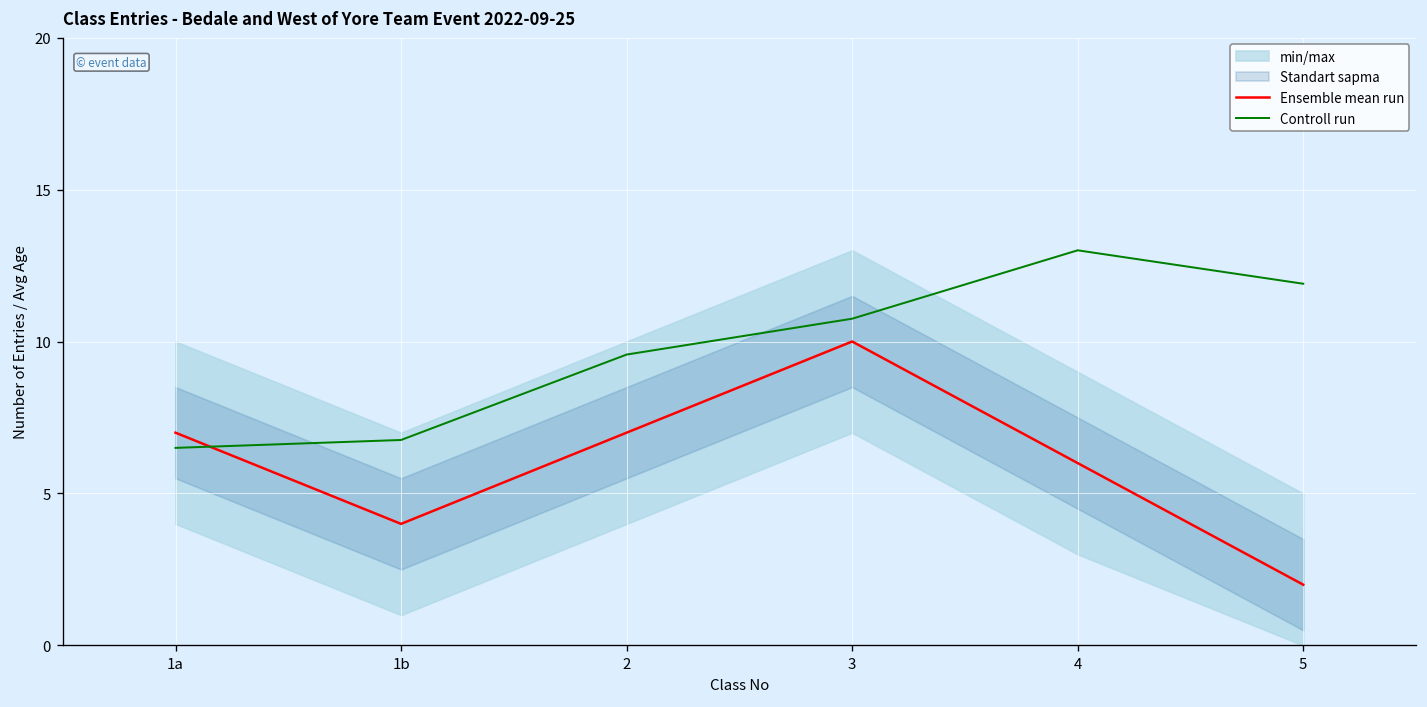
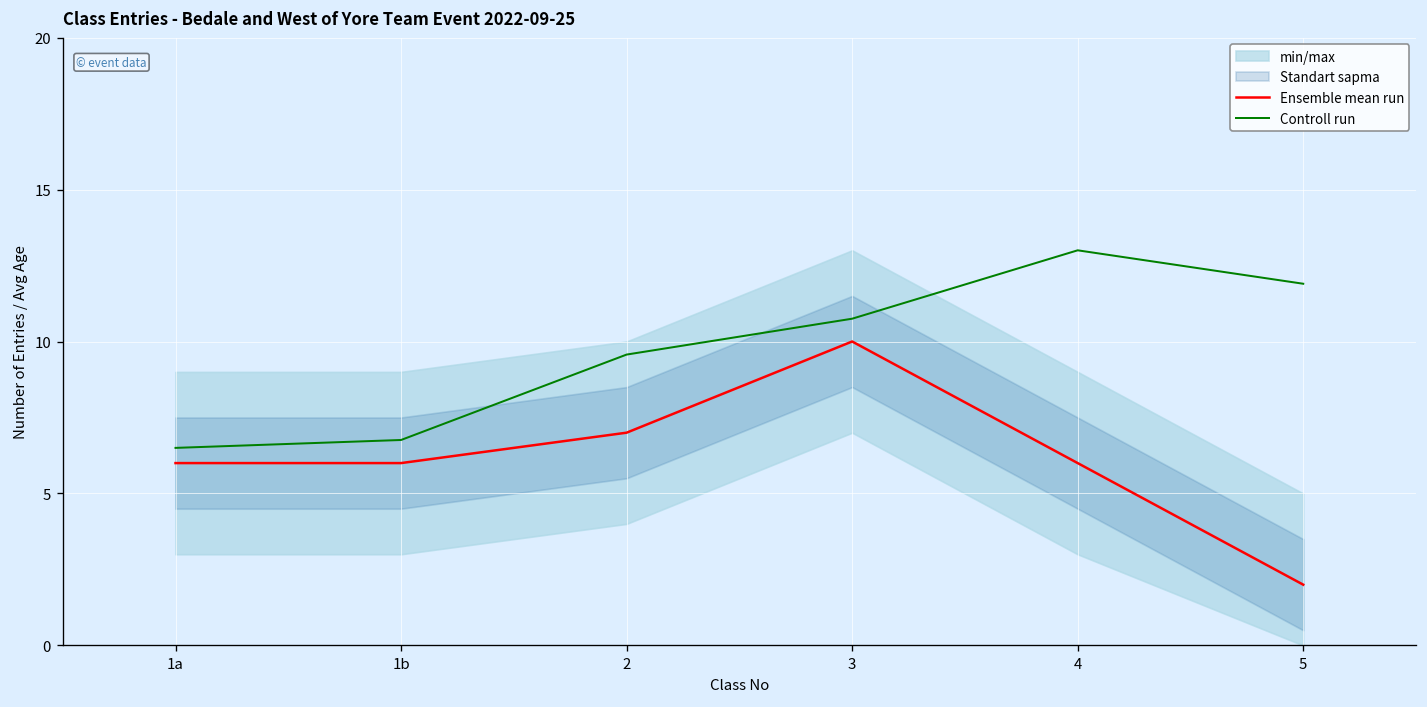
  {
    "Ensemble mean run": {
-     "1a": 7,
-     "1b": 4,
+     "1a": 6,
+     "1b": 6,
      "2": 7,
      "3": 10,
      "4": 6,
      "5": 2
    },
    "Controll run": {
      "1a": 6.5,
      "1b": 6.8,
      "2": 9.6,
      "3": 10.8,
      "4": 13,
      "5": 11.9
    }
  }
